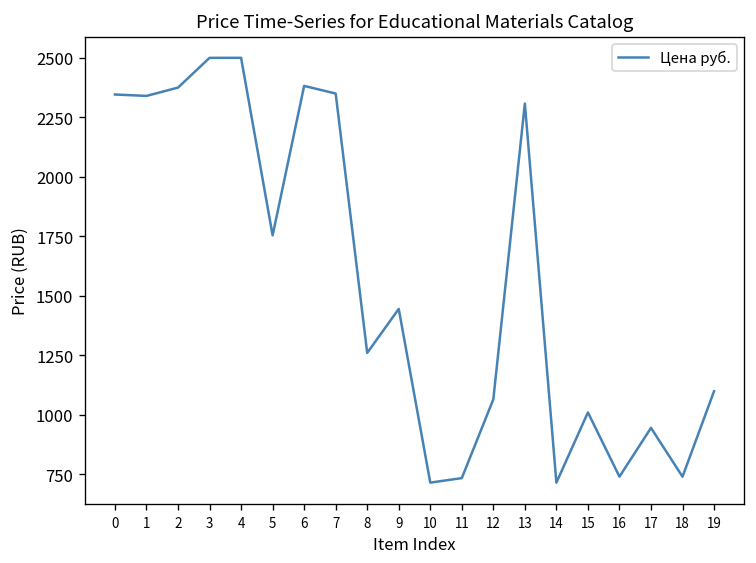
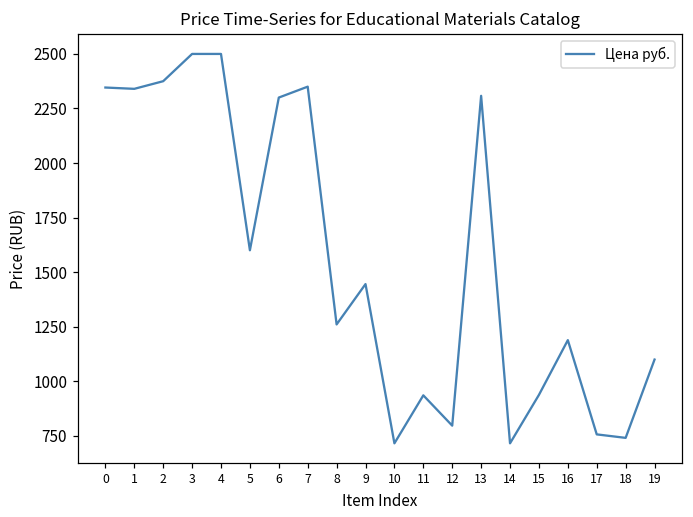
  {
    "0": 2350,
    "1": 2340,
    "2": 2380,
    "3": 2500,
    "4": 2500,
-   "5": 1750,
-   "6": 2380,
+   "5": 1600,
+   "6": 2300,
    "7": 2350,
    "8": 1260,
    "9": 1450,
    "10": 720,
-   "11": 730,
-   "12": 1070,
+   "11": 940,
+   "12": 800,
    "13": 2310,
    "14": 720,
-   "15": 1010,
-   "16": 740,
-   "17": 950,
+   "15": 940,
+   "16": 1190,
+   "17": 760,
    "18": 740,
    "19": 1100
  }
